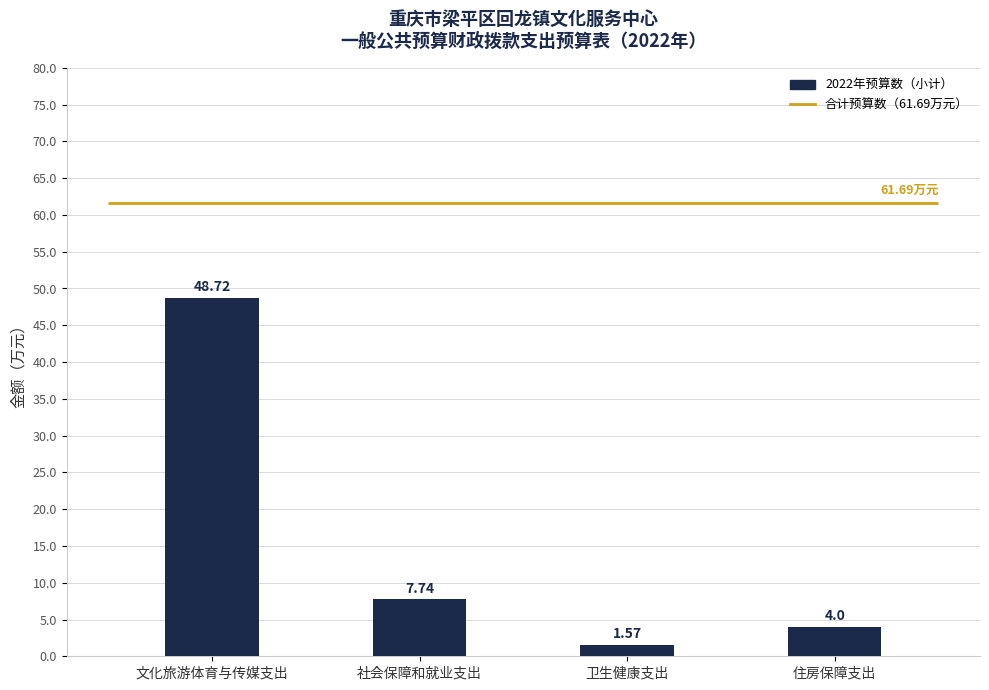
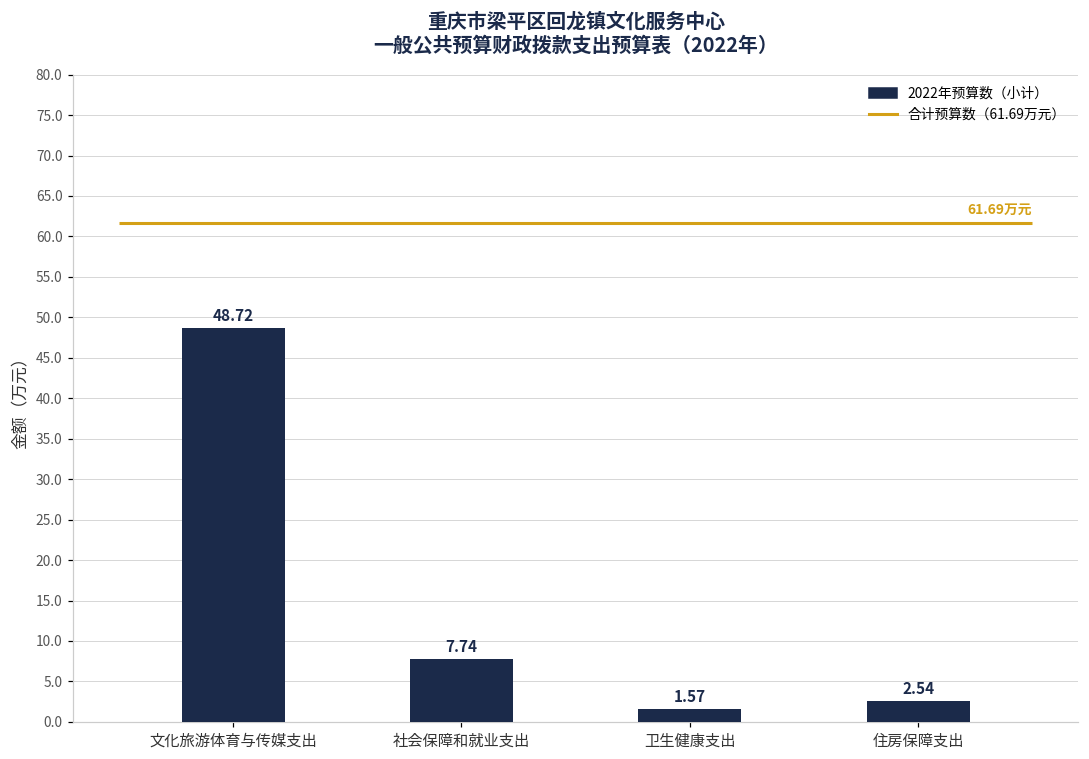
  {
    "文化旅游体育与传媒支出": 48.72,
    "社会保障和就业支出": 7.74,
    "卫生健康支出": 1.57,
-   "住房保障支出": 4.0
+   "住房保障支出": 2.54
  }
